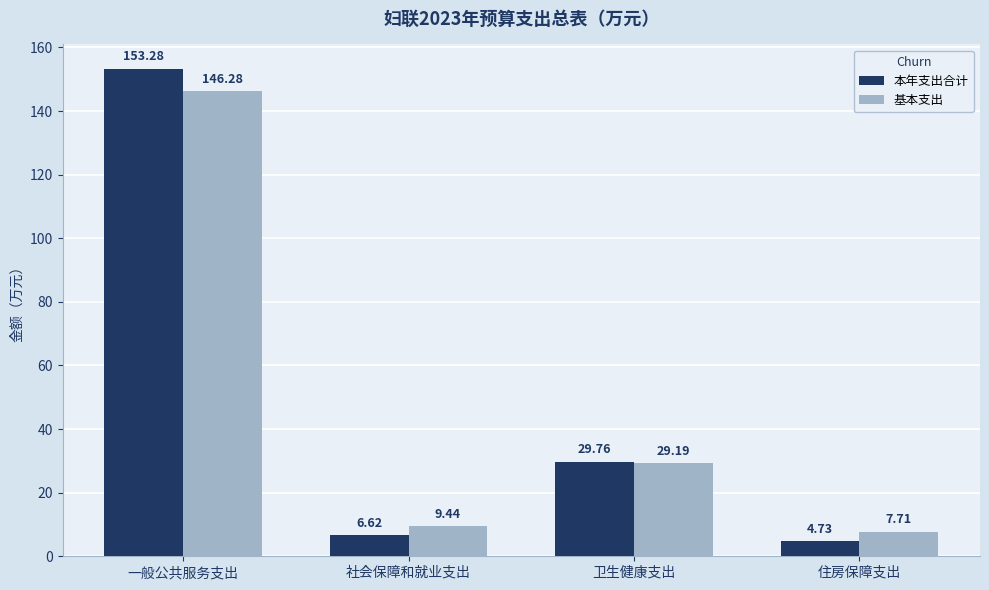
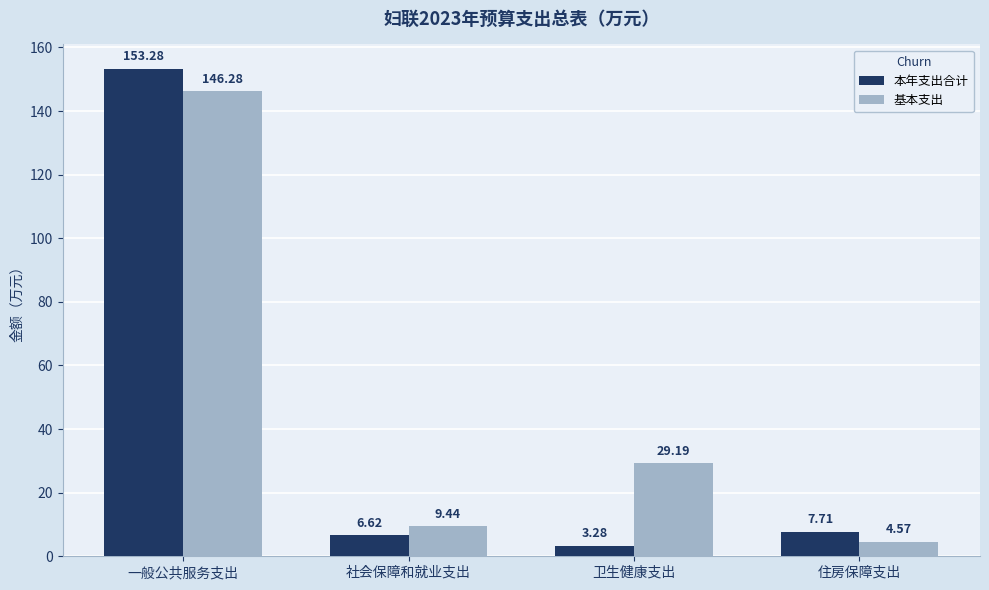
  {
    "本年支出合计": {
      "一般公共服务支出": 153.28,
      "社会保障和就业支出": 6.62,
-     "卫生健康支出": 29.76,
-     "住房保障支出": 4.73
+     "卫生健康支出": 3.28,
+     "住房保障支出": 7.71
    },
    "基本支出": {
      "一般公共服务支出": 146.28,
      "社会保障和就业支出": 9.44,
      "卫生健康支出": 29.19,
-     "住房保障支出": 7.71
+     "住房保障支出": 4.57
    }
  }
